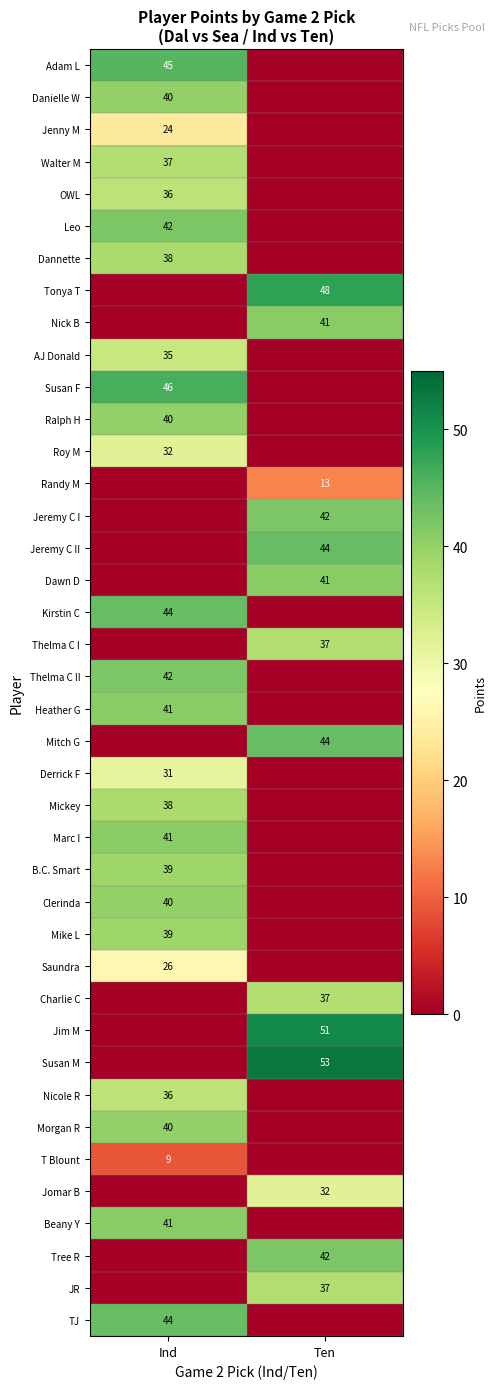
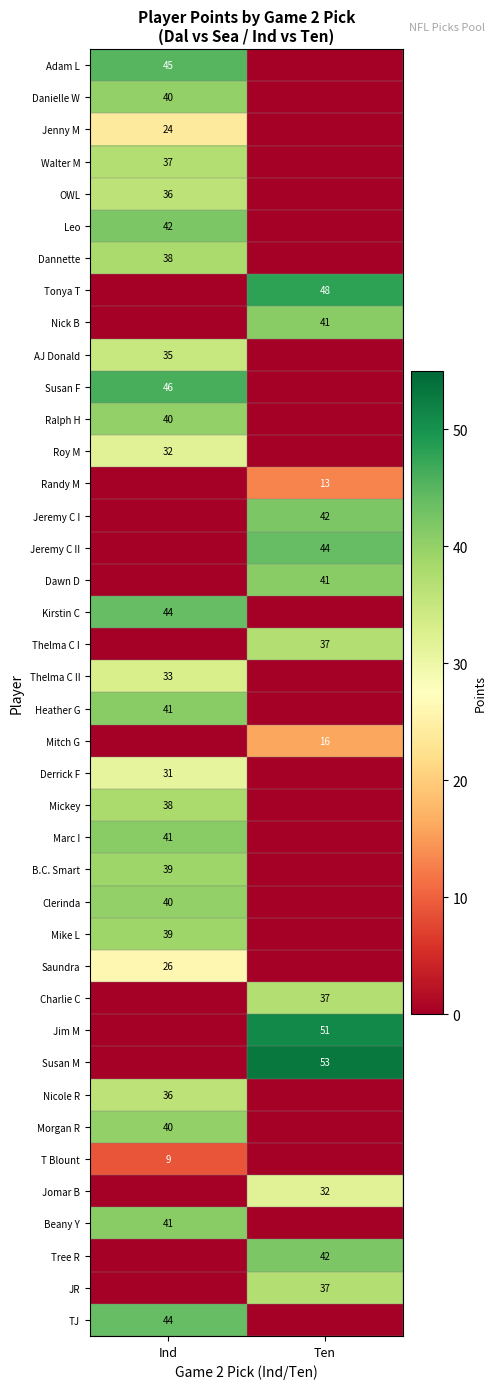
  {
    "Adam L": {
      "Ind": 45
    },
    "Danielle W": {
      "Ind": 40
    },
    "Jenny M": {
      "Ind": 24
    },
    "Walter M": {
      "Ind": 37
    },
    "OWL": {
      "Ind": 36
    },
    "Leo": {
      "Ind": 42
    },
    "Dannette": {
      "Ind": 38
    },
    "Tonya T": {
      "Ten": 48
    },
    "Nick B": {
      "Ten": 41
    },
    "AJ Donald": {
      "Ind": 35
    },
    "Susan F": {
      "Ind": 46
    },
    "Ralph H": {
      "Ind": 40
    },
    "Roy M": {
      "Ind": 32
    },
    "Randy M": {
      "Ten": 13
    },
    "Jeremy C I": {
      "Ten": 42
    },
    "Jeremy C II": {
      "Ten": 44
    },
    "Dawn D": {
      "Ten": 41
    },
    "Kirstin C": {
      "Ind": 44
    },
    "Thelma C I": {
      "Ten": 37
    },
    "Thelma C II": {
-     "Ind": 42
+     "Ind": 33
    },
    "Heather G": {
      "Ind": 41
    },
    "Mitch G": {
-     "Ten": 44
+     "Ten": 16
    },
    "Derrick F": {
      "Ind": 31
    },
    "Mickey": {
      "Ind": 38
    },
    "Marc I": {
      "Ind": 41
    },
    "B.C. Smart": {
      "Ind": 39
    },
    "Clerinda": {
      "Ind": 40
    },
    "Mike L": {
      "Ind": 39
    },
    "Saundra": {
      "Ind": 26
    },
    "Charlie C": {
      "Ten": 37
    },
    "Jim M": {
      "Ten": 51
    },
    "Susan M": {
      "Ten": 53
    },
    "Nicole R": {
      "Ind": 36
    },
    "Morgan R": {
      "Ind": 40
    },
    "T Blount": {
      "Ind": 9
    },
    "Jomar B": {
      "Ten": 32
    },
    "Beany Y": {
      "Ind": 41
    },
    "Tree R": {
      "Ten": 42
    },
    "JR": {
      "Ten": 37
    },
    "TJ": {
      "Ind": 44
    }
  }
